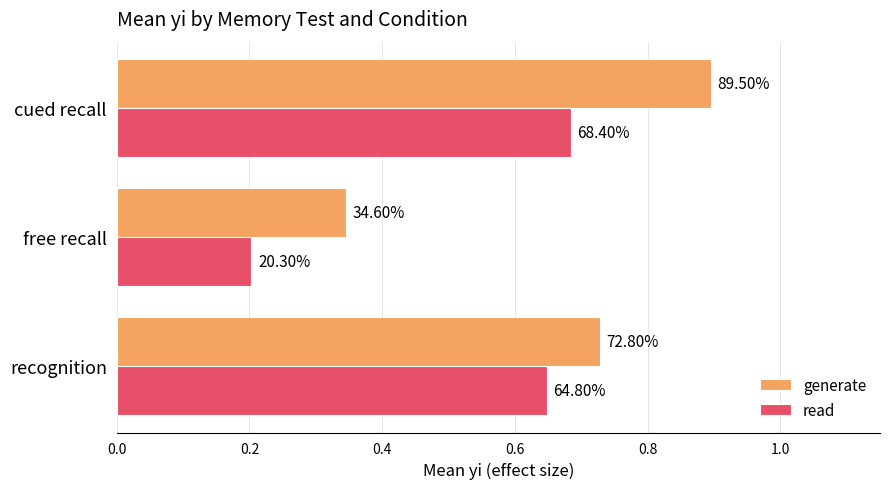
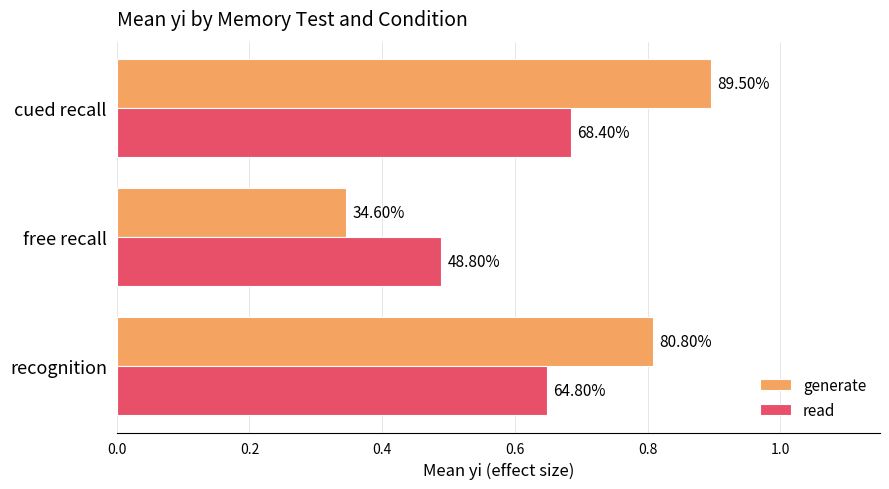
  {
    "generate": {
      "cued recall": "89.50%",
      "free recall": "34.60%",
-     "recognition": "72.80%"
+     "recognition": "80.80%"
    },
    "read": {
      "cued recall": "68.40%",
-     "free recall": "20.30%",
+     "free recall": "48.80%",
      "recognition": "64.80%"
    }
  }
